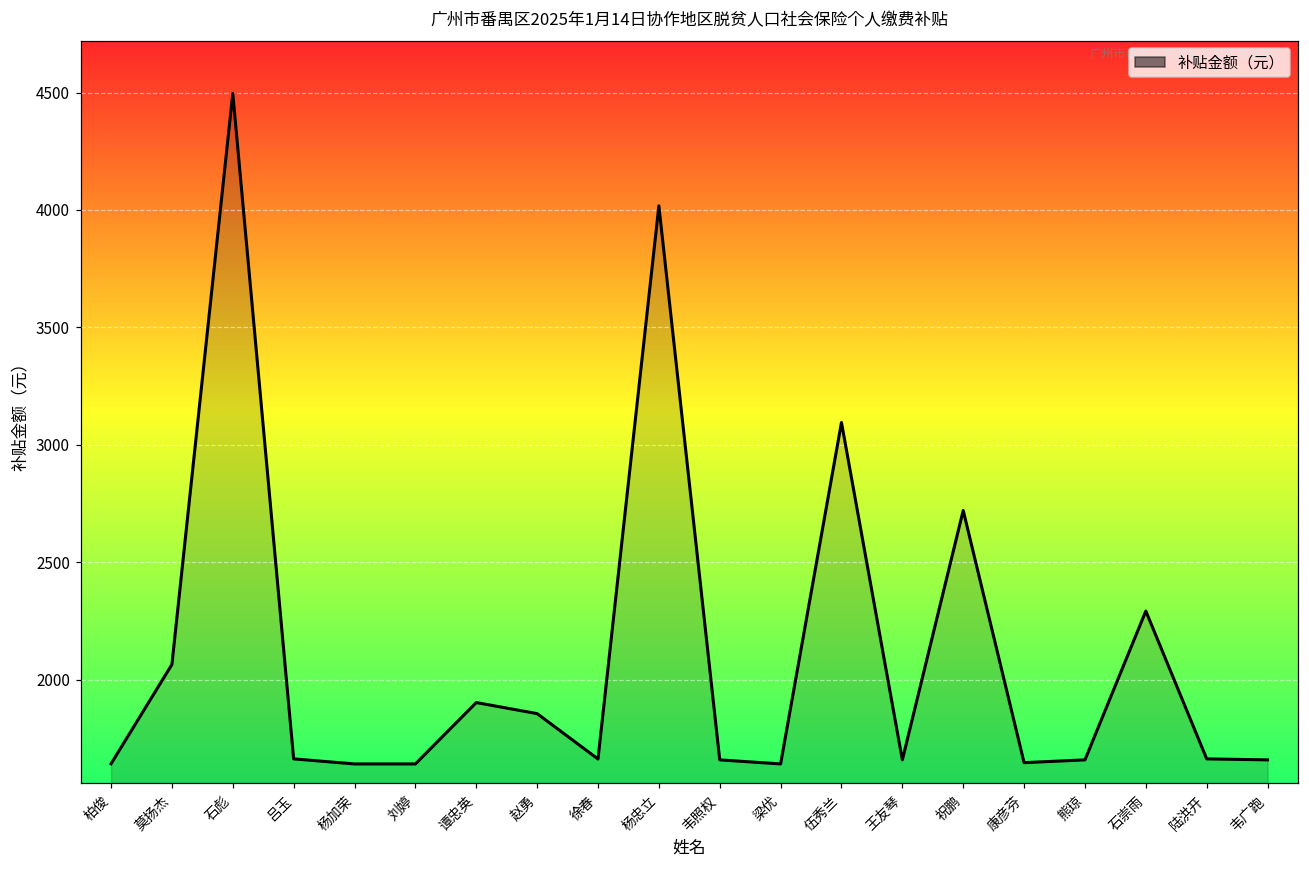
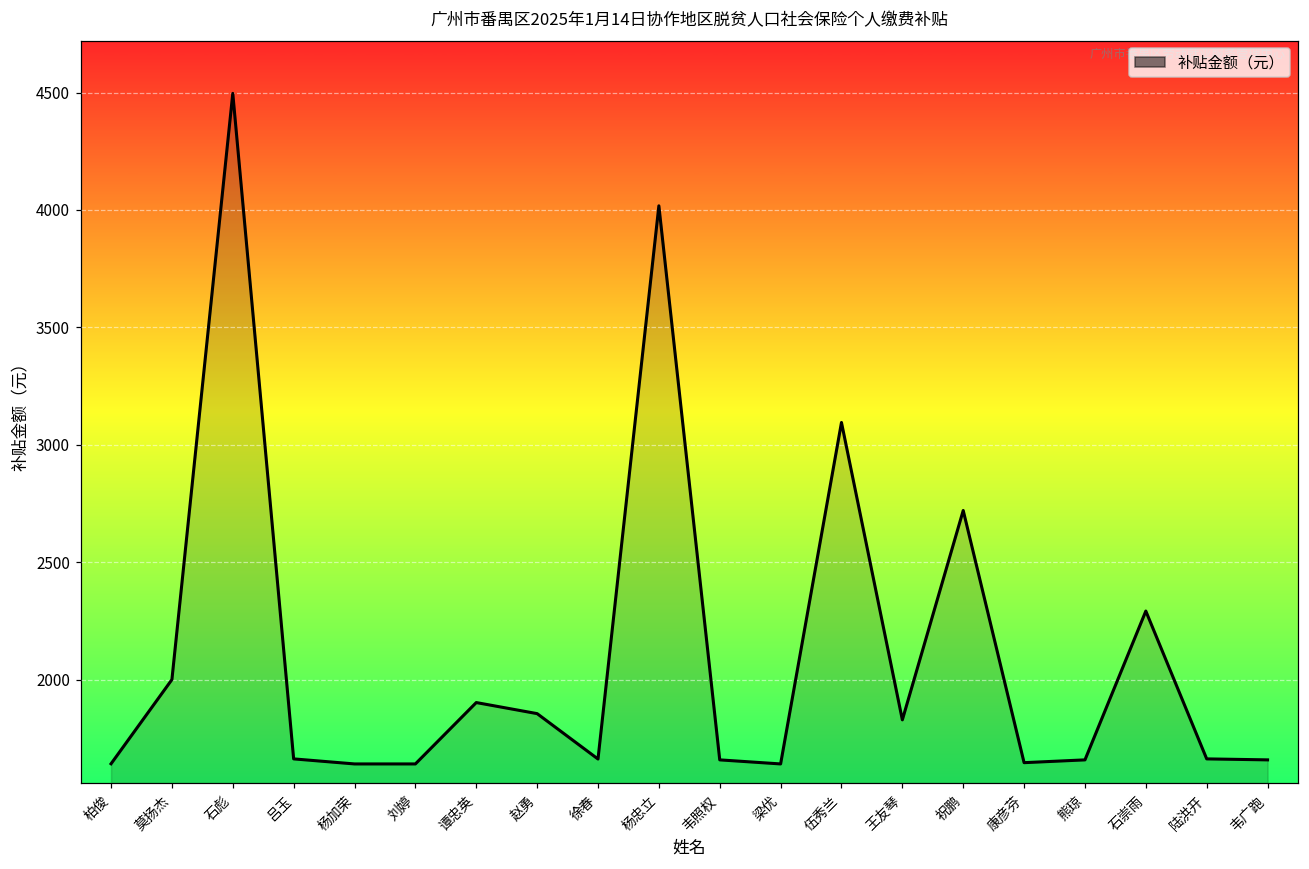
  {
    "柏俊": 1640,
-   "莫扬杰": 2070,
+   "莫扬杰": 2000,
    "石彪": 4500,
    "吕玉": 1660,
    "杨加荣": 1640,
    "刘婷": 1640,
    "谭忠英": 1900,
    "赵勇": 1860,
    "徐春": 1660,
    "杨忠立": 4020,
    "韦照权": 1660,
    "梁优": 1640,
    "伍秀兰": 3100,
-   "王友琴": 1660,
+   "王友琴": 1830,
    "祝鹏": 2720,
    "康彦芬": 1650,
    "熊琼": 1660,
    "石崇雨": 2290,
    "陆洪开": 1660,
    "韦广跑": 1660
  }
